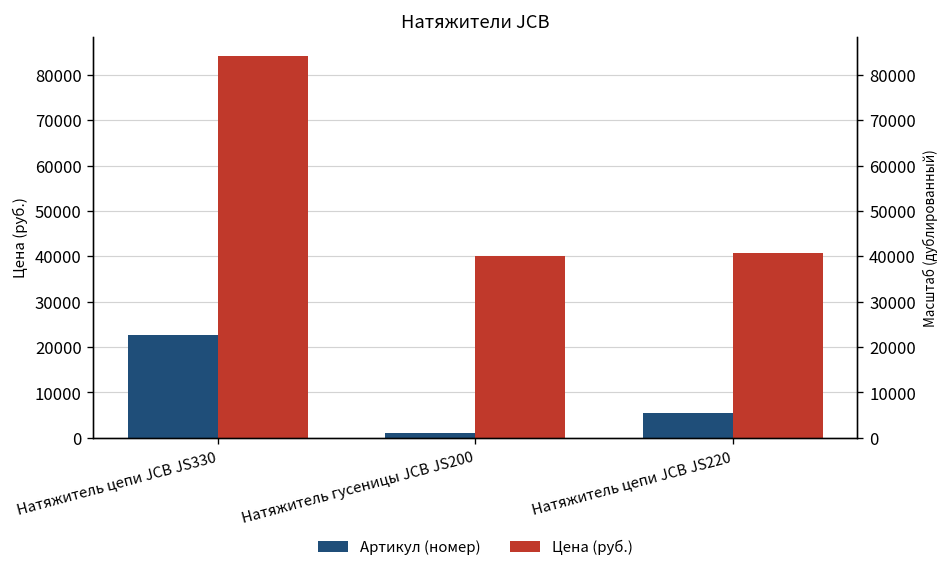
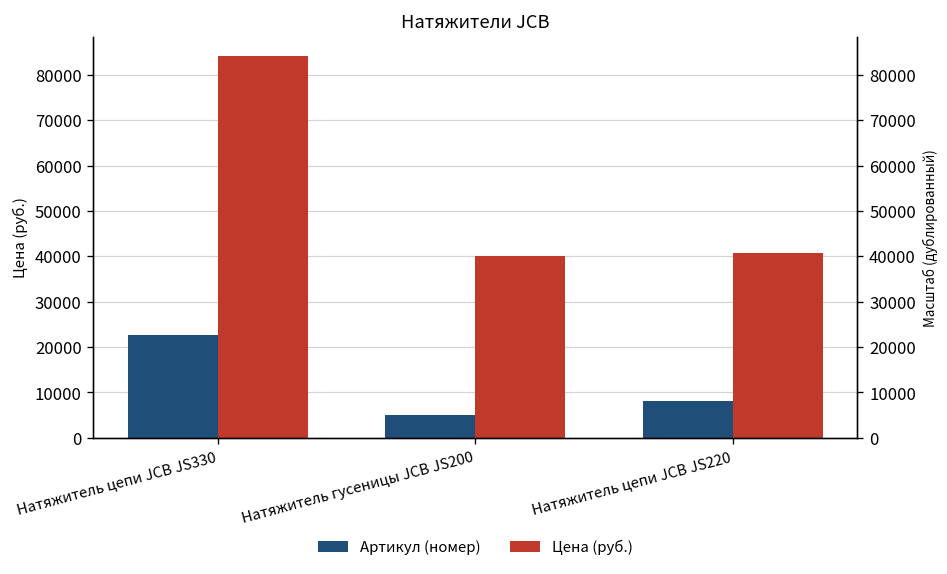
  {
    "Артикул (номер)": {
      "Натяжитель цепи JCB JS330": 23000,
-     "Натяжитель гусеницы JCB JS200": 1000,
-     "Натяжитель цепи JCB JS220": 5000
+     "Натяжитель гусеницы JCB JS200": 5000,
+     "Натяжитель цепи JCB JS220": 8000
    },
    "Цена (руб.)": {
      "Натяжитель цепи JCB JS330": 84000,
      "Натяжитель гусеницы JCB JS200": 40000,
      "Натяжитель цепи JCB JS220": 41000
    }
  }
